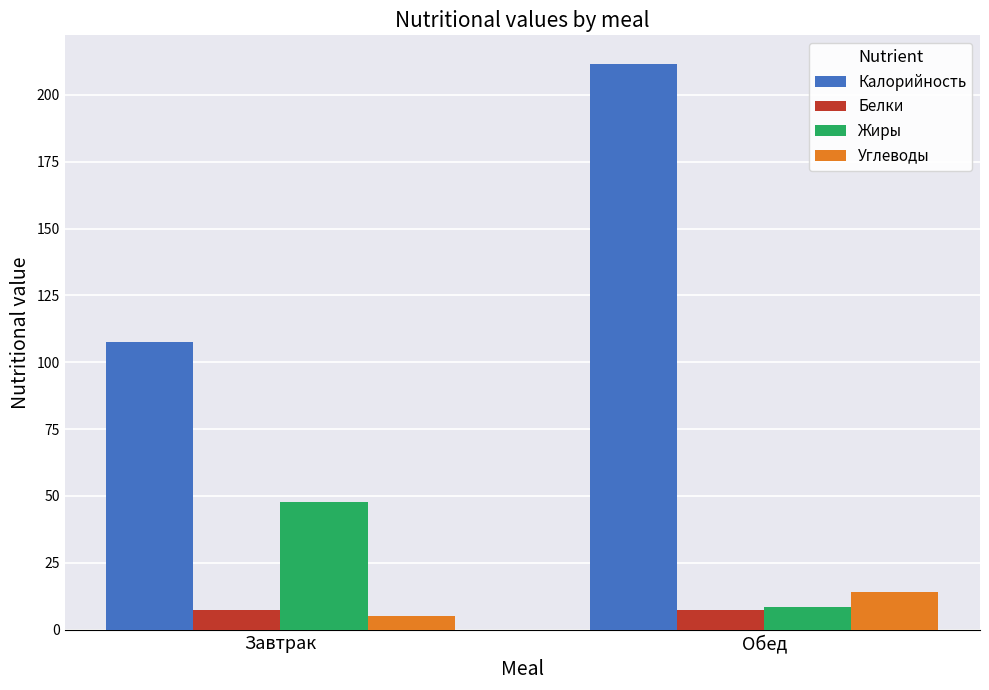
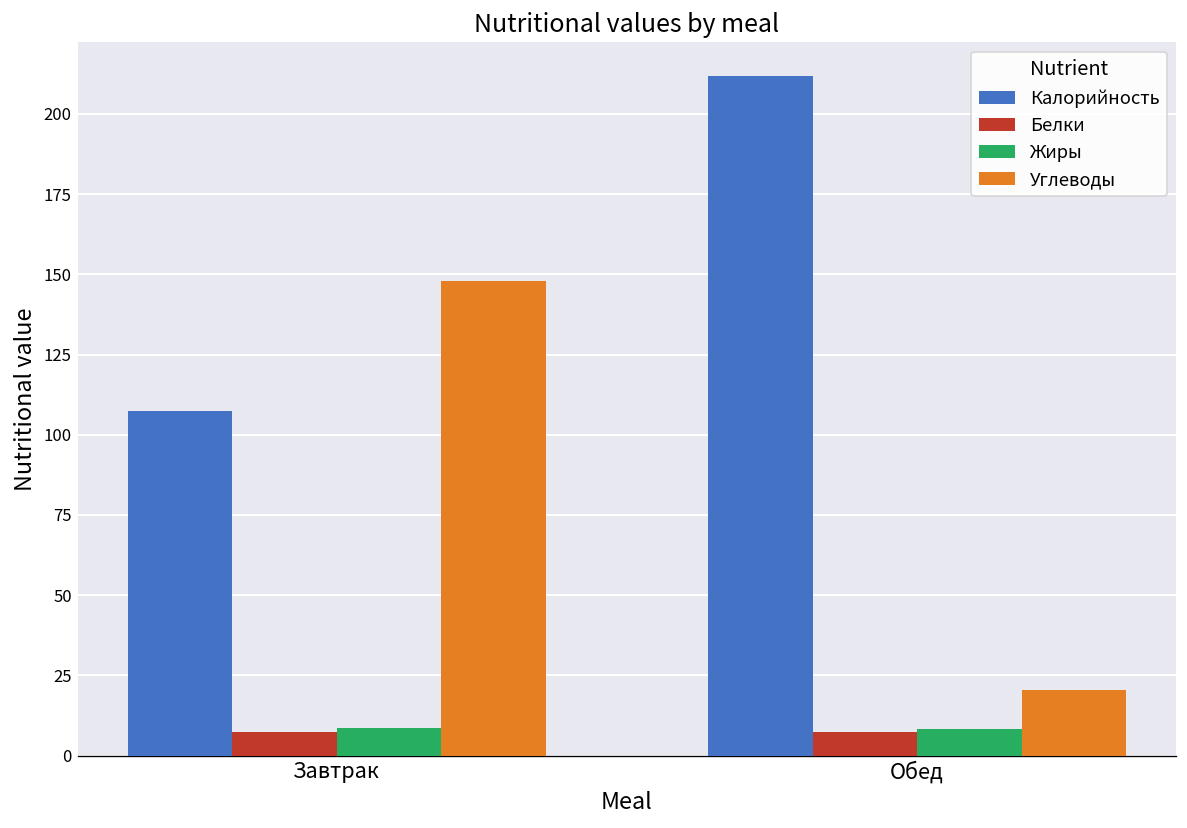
  {
    "Калорийность": {
      "Завтрак": 108,
      "Обед": 212
    },
    "Белки": {
      "Завтрак": 7,
      "Обед": 7
    },
    "Жиры": {
-     "Завтрак": 48,
+     "Завтрак": 9,
      "Обед": 8
    },
    "Углеводы": {
-     "Завтрак": 5,
-     "Обед": 14
+     "Завтрак": 148,
+     "Обед": 20
    }
  }
